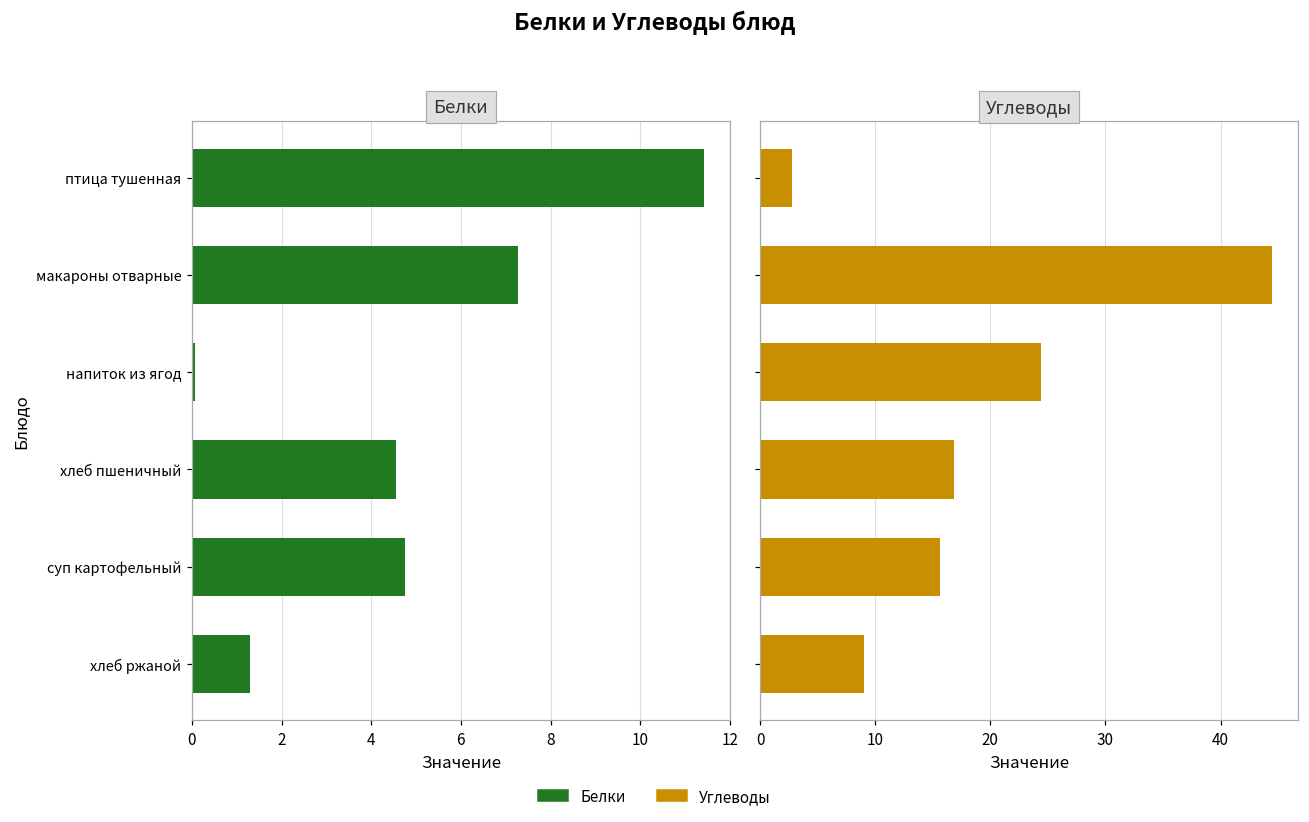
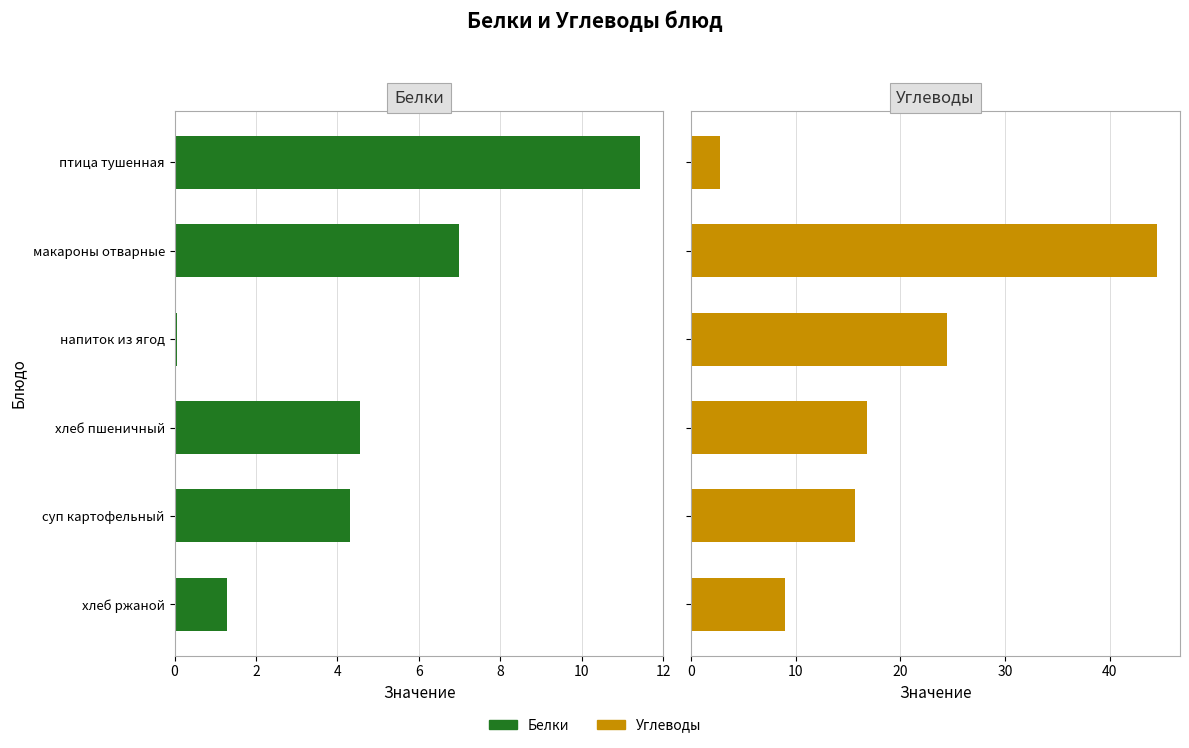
  {
    "Белки": {
      "птица тушенная": 11.4,
-     "макароны отварные": 7.3,
+     "макароны отварные": 7.0,
      "напиток из ягод": 0.1,
      "хлеб пшеничный": 4.6,
-     "суп картофельный": 4.8,
+     "суп картофельный": 4.3,
      "хлеб ржаной": 1.3
    }
  }
